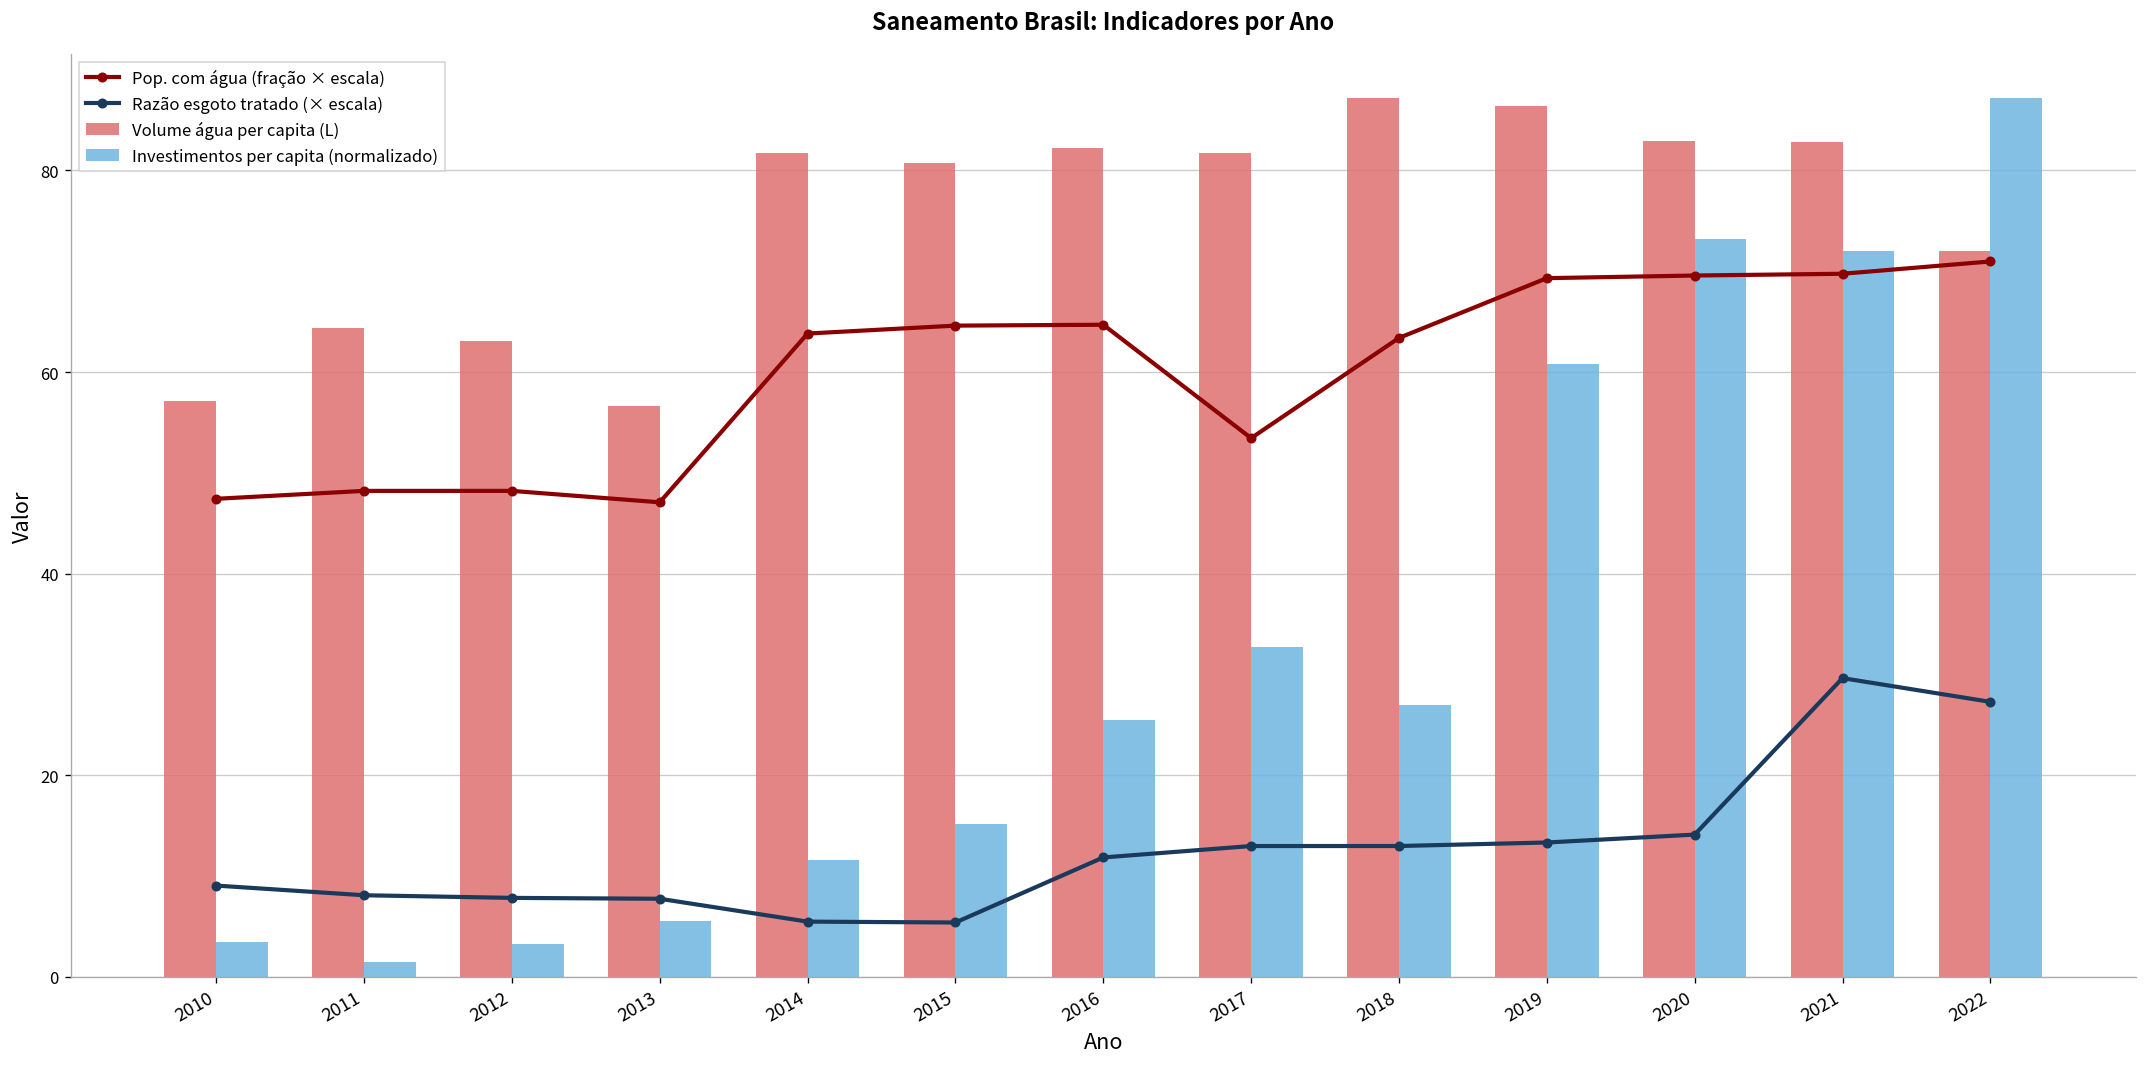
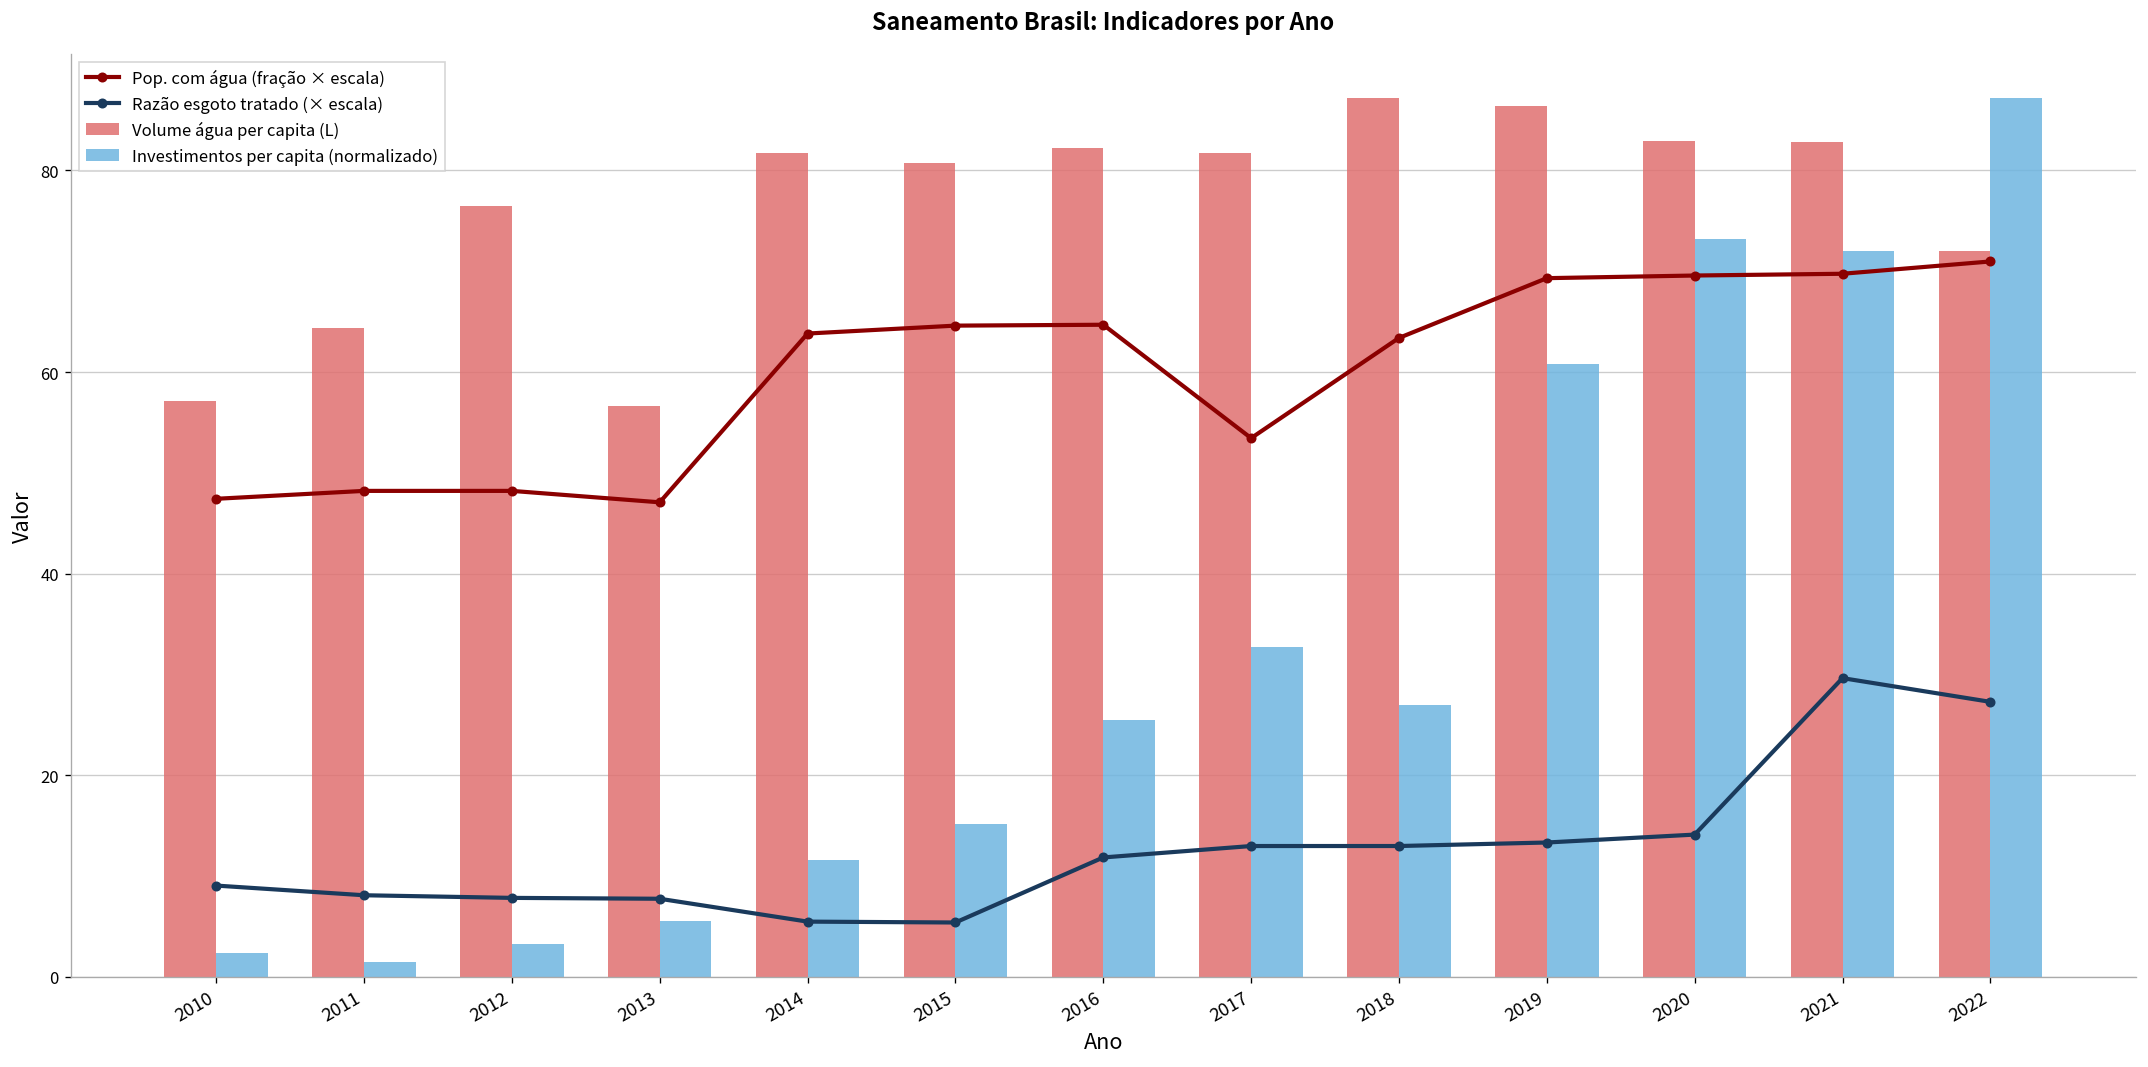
  {
    "Volume água per capita (L)": {
      "2010": 57,
      "2011": 64,
-     "2012": 63,
+     "2012": 76,
      "2013": 57,
      "2014": 82,
      "2015": 81,
      "2016": 82,
      "2017": 82,
      "2018": 87,
      "2019": 86,
      "2020": 83,
      "2021": 83,
      "2022": 72
    },
    "Pop. com água (fração × escala)": {
      "2010": 47,
      "2011": 48,
      "2012": 48,
      "2013": 47,
      "2014": 64,
      "2015": 65,
      "2016": 65,
      "2017": 53,
      "2018": 63,
      "2019": 69,
      "2020": 70,
      "2021": 70,
      "2022": 71
    },
    "Razão esgoto tratado (× escala)": {
      "2010": 9,
      "2011": 8,
      "2012": 8,
      "2013": 8,
      "2014": 5,
      "2015": 5,
      "2016": 12,
      "2017": 13,
      "2018": 13,
      "2019": 13,
      "2020": 14,
      "2021": 30,
      "2022": 27
    },
    "Investimentos per capita (normalizado)": {
-     "2010": 3,
+     "2010": 2,
      "2011": 2,
      "2012": 3,
      "2013": 6,
      "2014": 12,
      "2015": 15,
      "2016": 25,
      "2017": 33,
      "2018": 27,
      "2019": 61,
      "2020": 73,
      "2021": 72,
      "2022": 87
    }
  }
